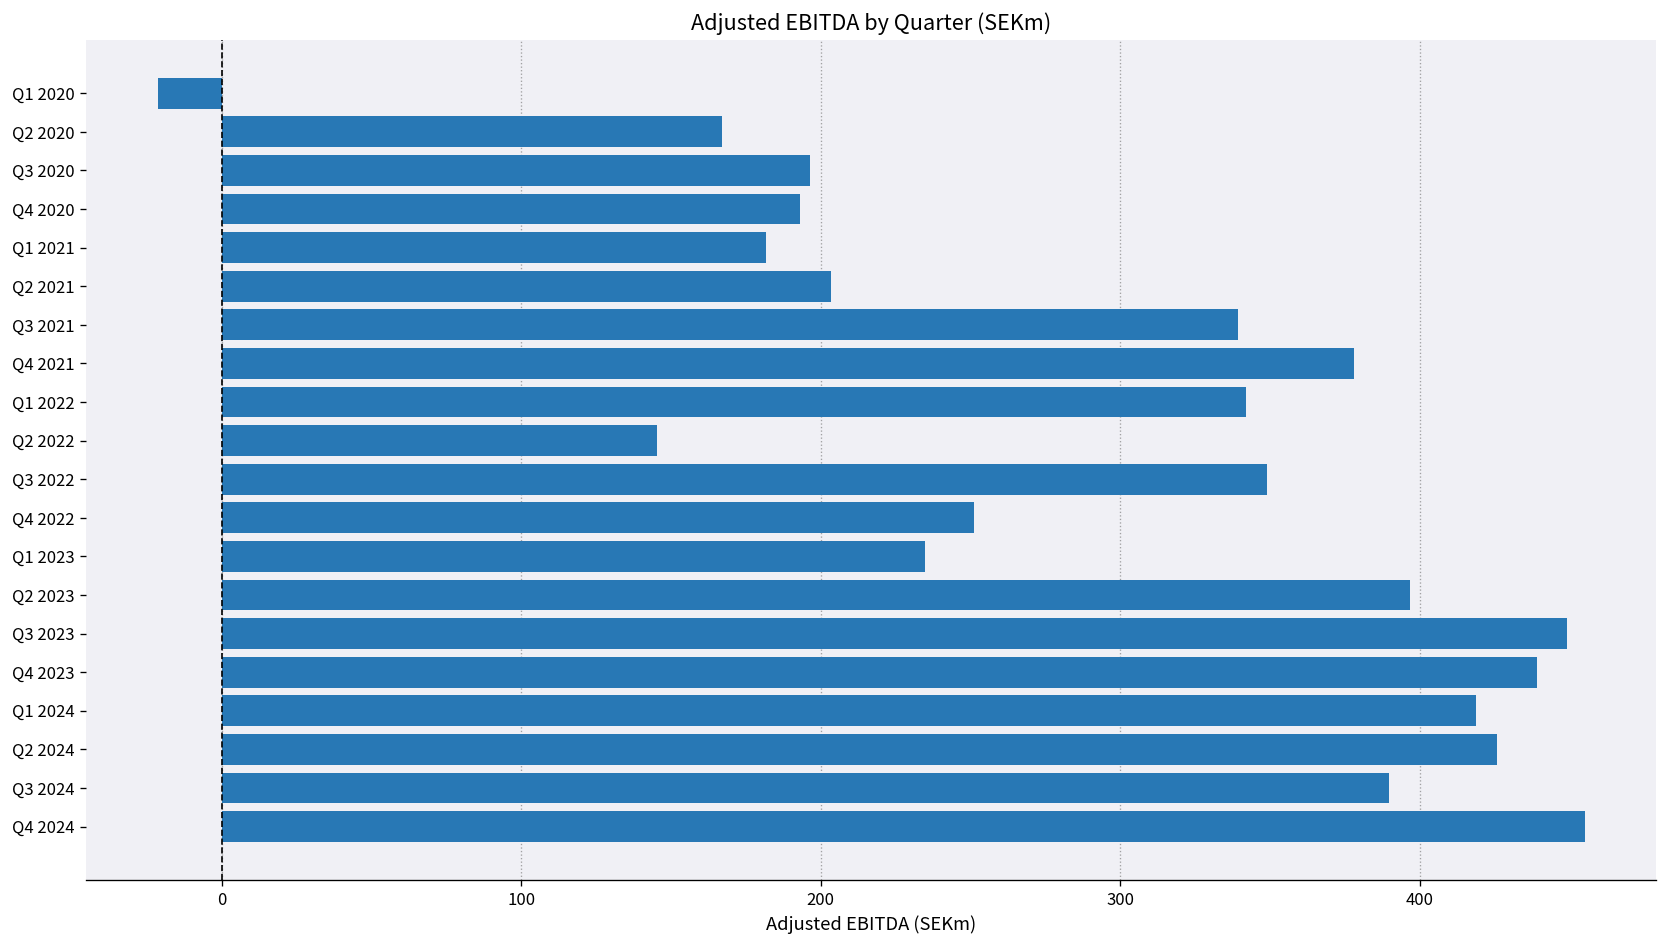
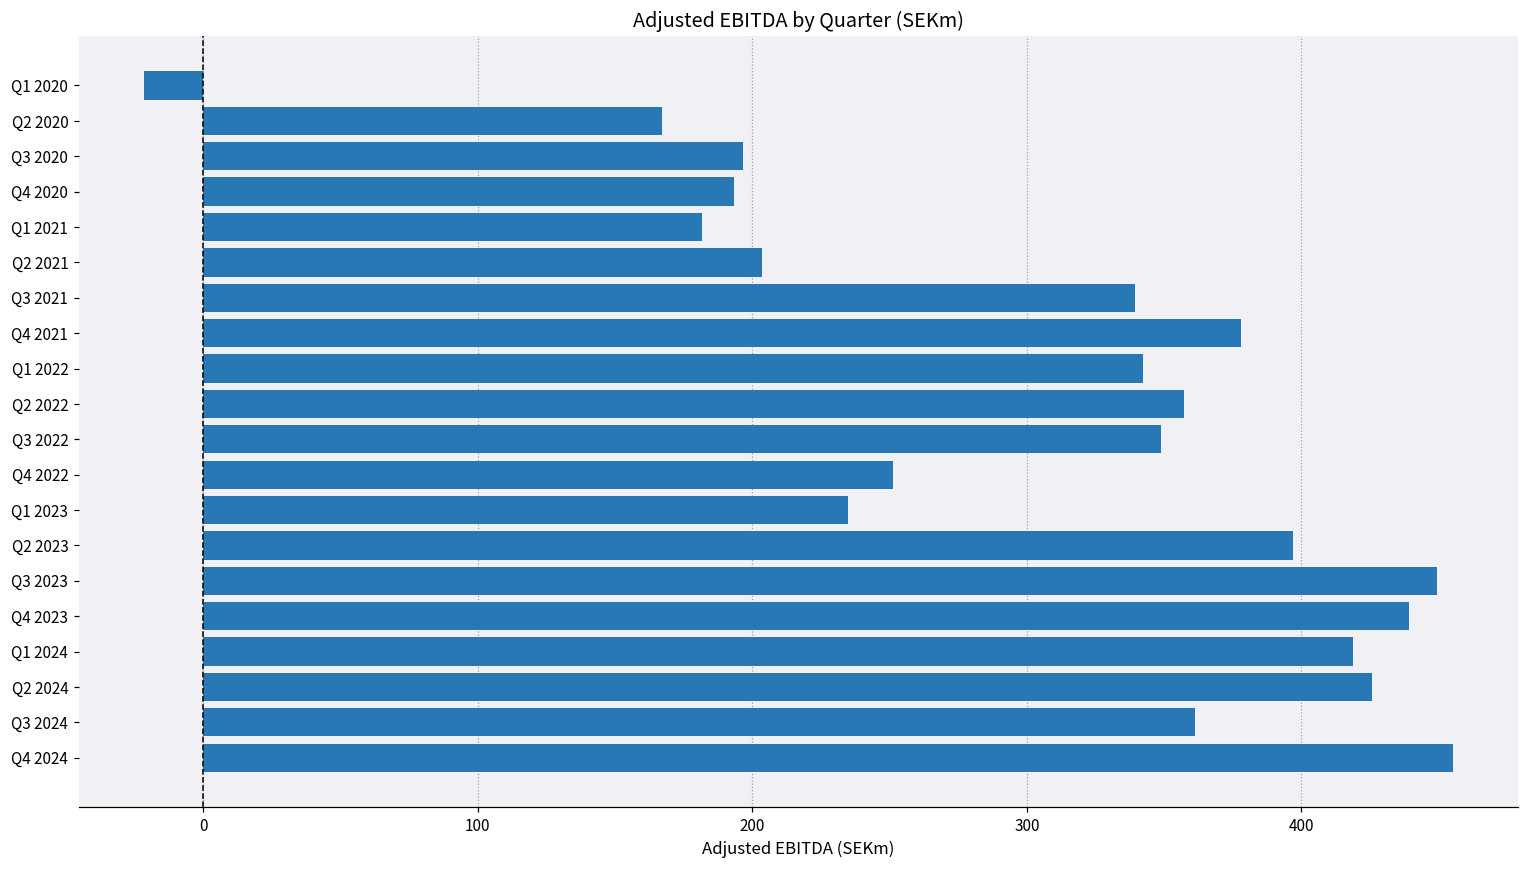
  {
    "Q1 2020": -21,
    "Q2 2020": 167,
    "Q3 2020": 196,
    "Q4 2020": 193,
    "Q1 2021": 182,
    "Q2 2021": 203,
    "Q3 2021": 339,
    "Q4 2021": 378,
    "Q1 2022": 342,
-   "Q2 2022": 145,
+   "Q2 2022": 357,
    "Q3 2022": 349,
    "Q4 2022": 251,
    "Q1 2023": 235,
    "Q2 2023": 397,
    "Q3 2023": 449,
    "Q4 2023": 439,
    "Q1 2024": 419,
    "Q2 2024": 426,
-   "Q3 2024": 390,
+   "Q3 2024": 361,
    "Q4 2024": 455
  }
